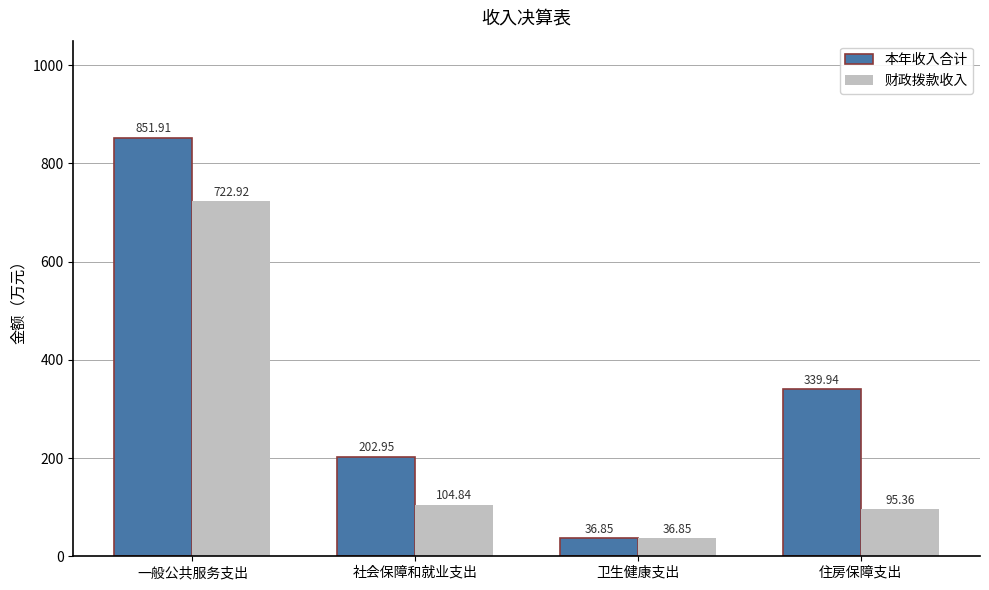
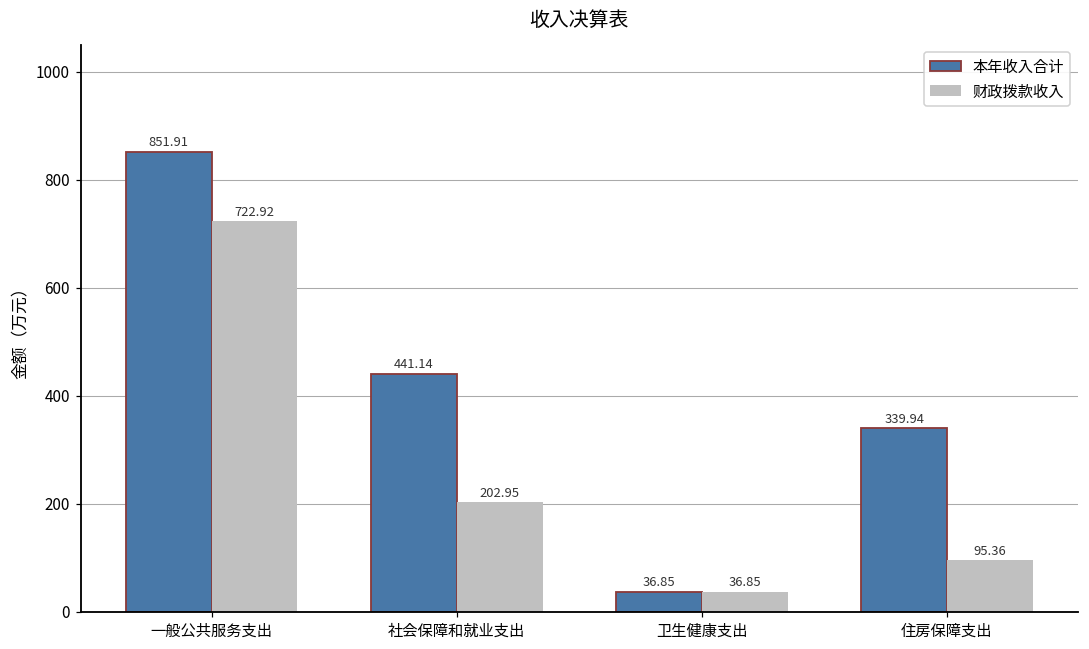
  {
    "本年收入合计": {
      "一般公共服务支出": 851.91,
-     "社会保障和就业支出": 202.95,
+     "社会保障和就业支出": 441.14,
      "卫生健康支出": 36.85,
      "住房保障支出": 339.94
    },
    "财政拨款收入": {
      "一般公共服务支出": 722.92,
-     "社会保障和就业支出": 104.84,
+     "社会保障和就业支出": 202.95,
      "卫生健康支出": 36.85,
      "住房保障支出": 95.36
    }
  }
